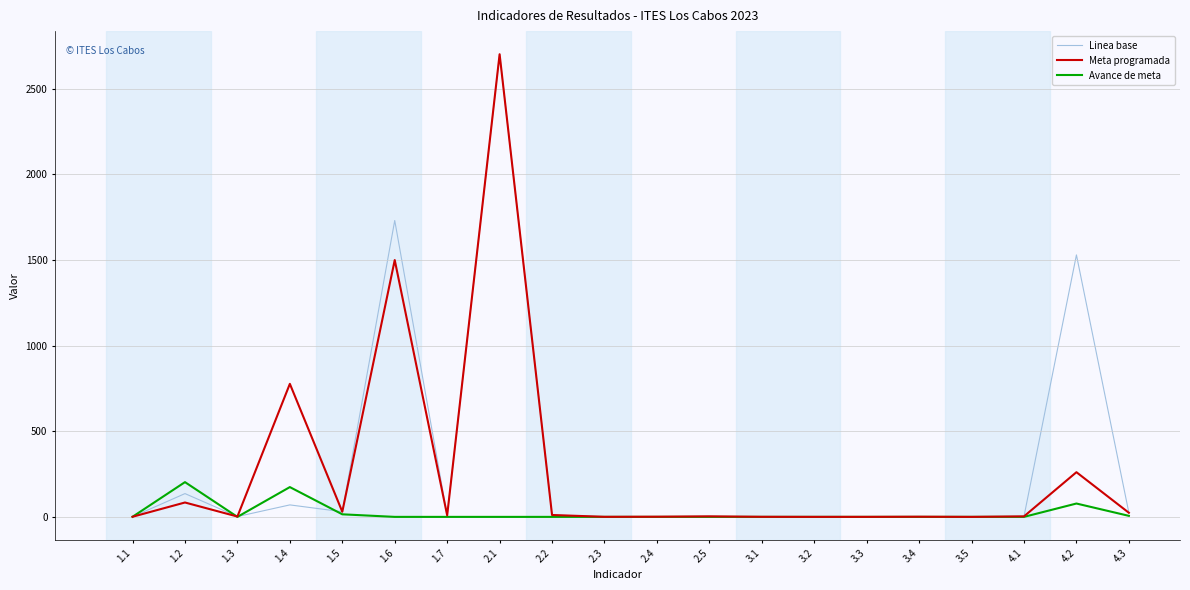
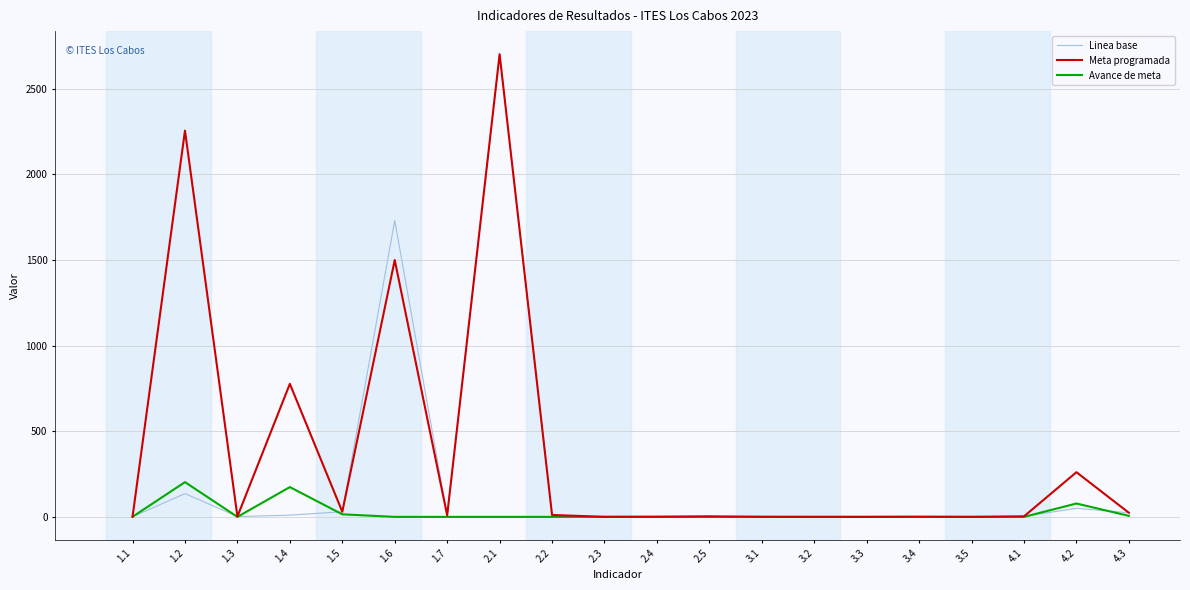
  {
    "Linea base": {
      "1.2": 140,
-     "1.4": 70,
+     "1.4": 10,
      "1.6": 1730,
-     "4.2": 1530
+     "4.2": 50
    },
    "Meta programada": {
-     "1.2": 80,
+     "1.2": 2260,
      "1.4": 780,
      "1.6": 1500,
      "4.2": 260
    },
    "Avance de meta": {
      "1.2": 200,
      "1.4": 170,
      "1.5": 20,
      "1.6": 0,
      "2.1": 0,
      "4.2": 80,
      "4.3": 10
    }
  }
